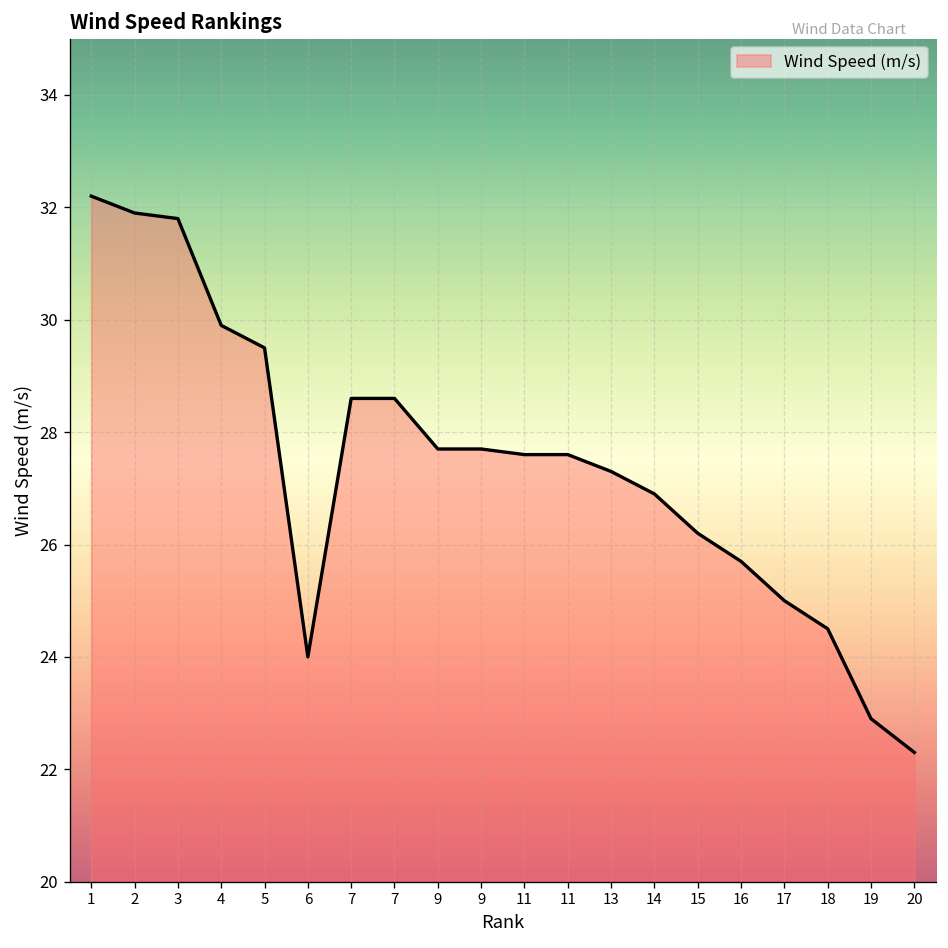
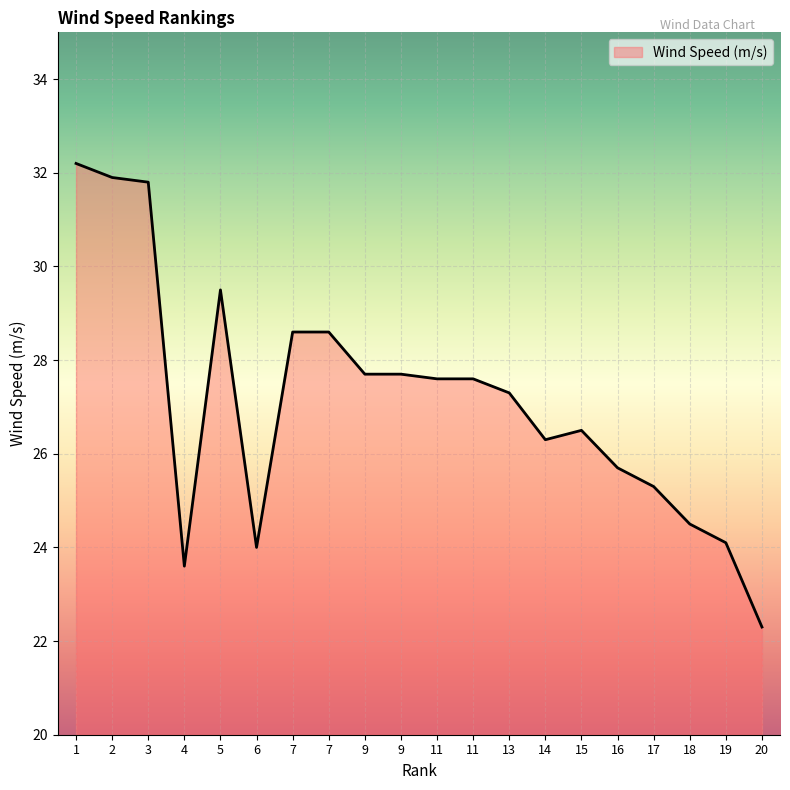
  {
    "1": 32.2,
    "2": 31.9,
    "3": 31.8,
-   "4": 29.9,
+   "4": 23.6,
    "5": 29.5,
    "6": 24.0,
    "13": 27.3,
-   "14": 26.9,
-   "15": 26.2,
+   "14": 26.3,
+   "15": 26.5,
    "16": 25.7,
-   "17": 25.0,
+   "17": 25.3,
    "18": 24.5,
-   "19": 22.9,
+   "19": 24.1,
    "20": 22.3
  }
